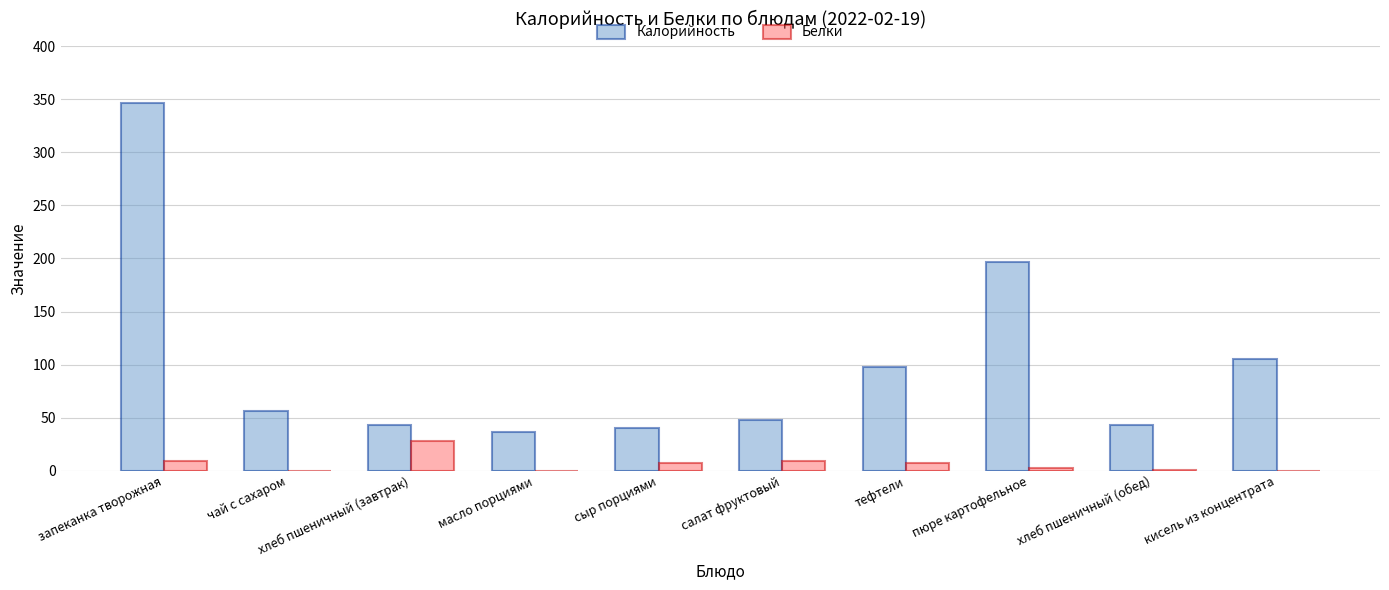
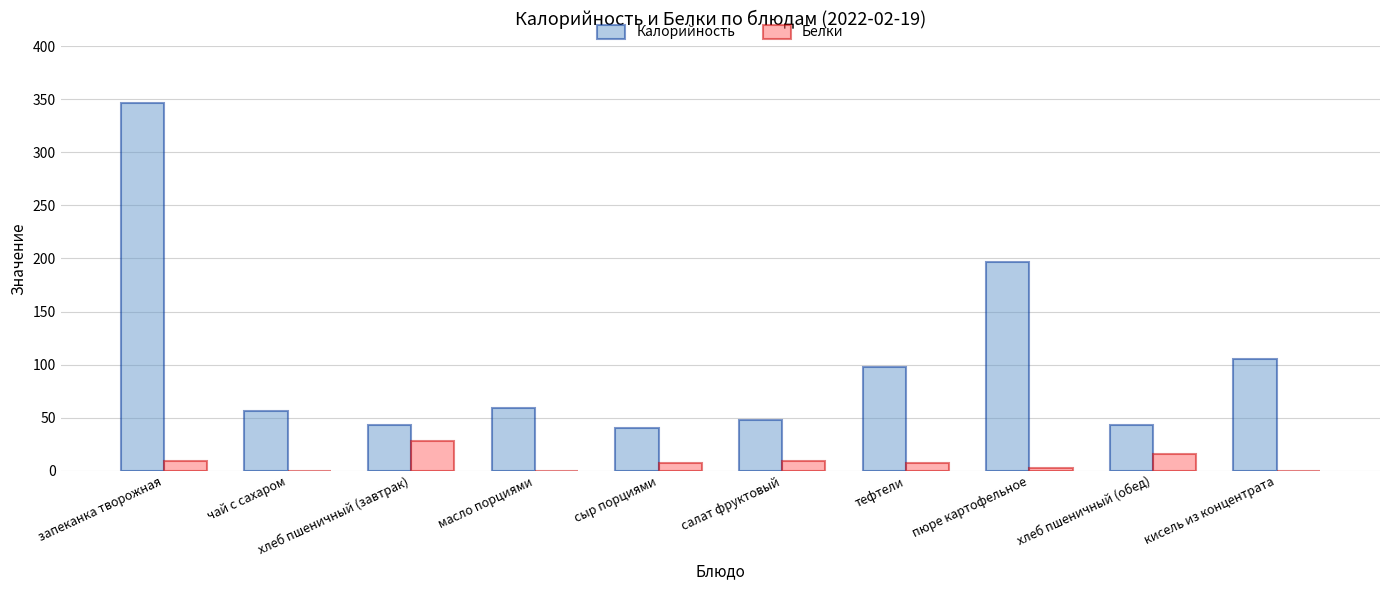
  {
    "Калорийность": {
      "запеканка творожная": 346,
      "чай с сахаром": 56,
      "хлеб пшеничный (завтрак)": 43,
-     "масло порциями": 37,
+     "масло порциями": 59,
      "сыр порциями": 40,
      "салат фруктовый": 48,
      "тефтели": 98,
      "пюре картофельное": 197,
      "хлеб пшеничный (обед)": 43,
      "кисель из концентрата": 105
    },
    "Белки": {
      "запеканка творожная": 9,
      "чай с сахаром": 0,
      "хлеб пшеничный (завтрак)": 28,
      "масло порциями": 0,
      "сыр порциями": 7,
      "салат фруктовый": 9,
      "тефтели": 7,
      "пюре картофельное": 3,
-     "хлеб пшеничный (обед)": 1,
+     "хлеб пшеничный (обед)": 16,
      "кисель из концентрата": 0
    }
  }
